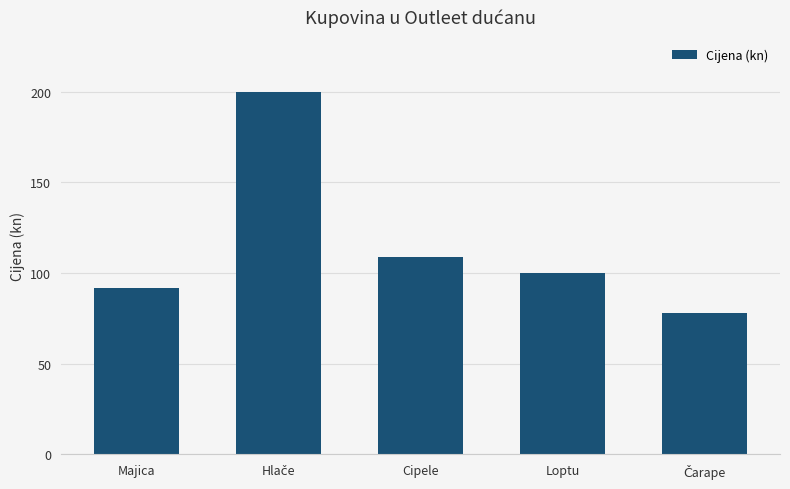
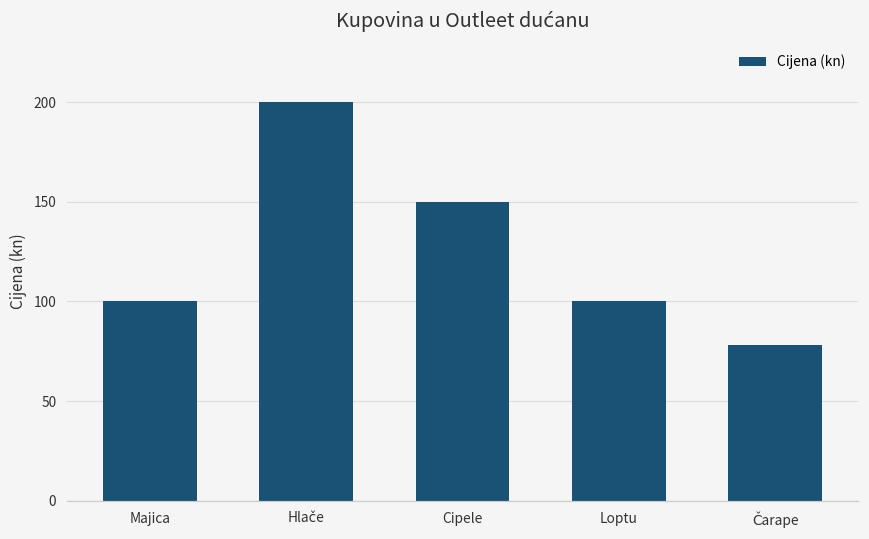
  {
-   "Majica": 92,
+   "Majica": 100,
    "Hlače": 200,
-   "Cipele": 109,
+   "Cipele": 150,
    "Loptu": 100,
    "Čarape": 78
  }
